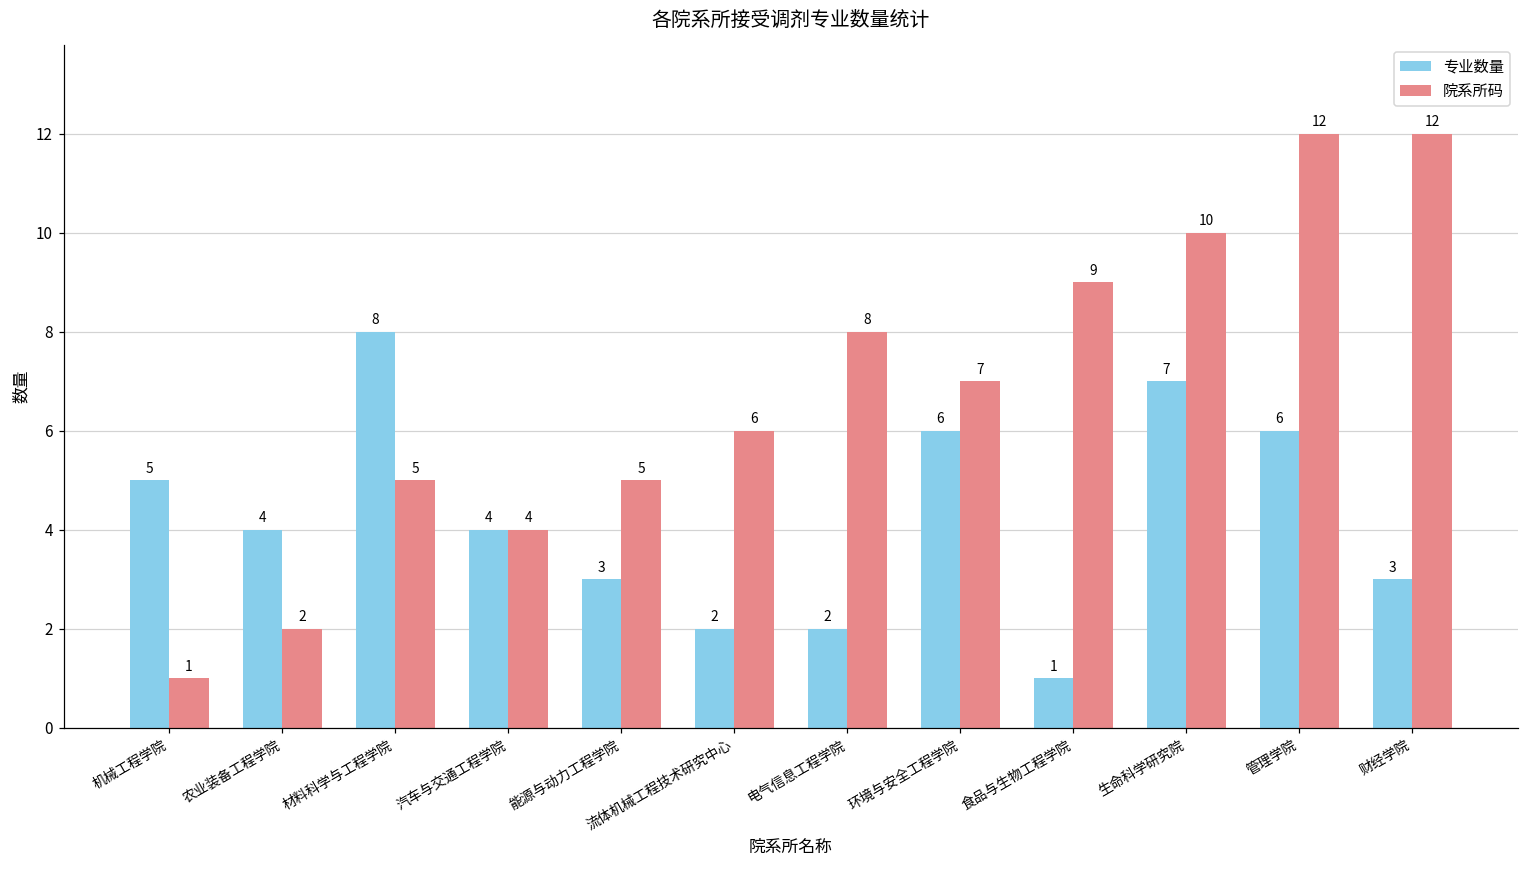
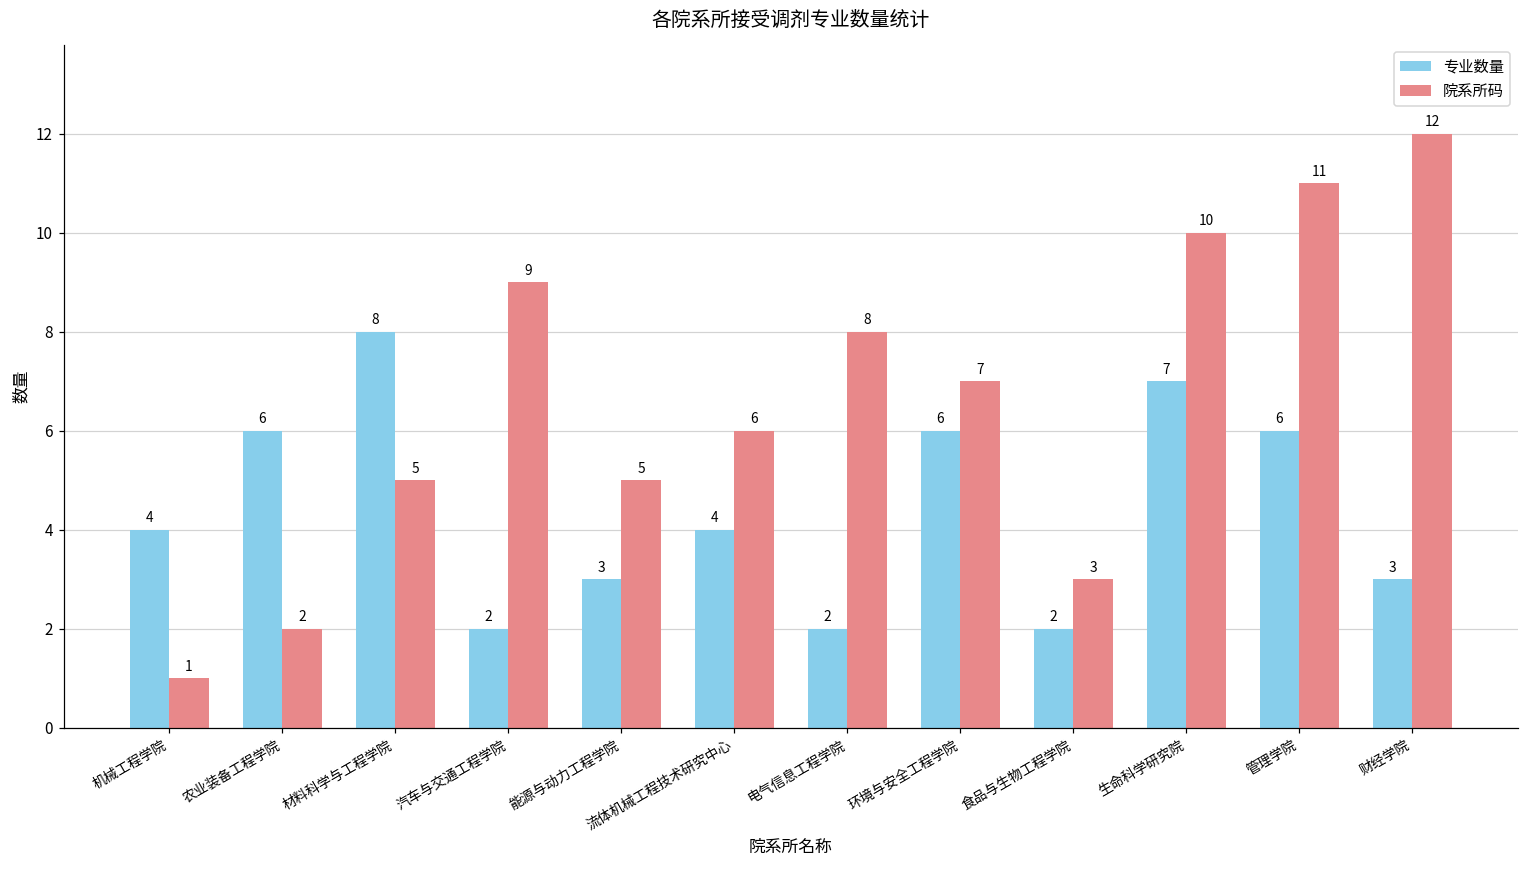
  {
    "专业数量": {
-     "机械工程学院": 5,
-     "农业装备工程学院": 4,
+     "机械工程学院": 4,
+     "农业装备工程学院": 6,
      "材料科学与工程学院": 8,
-     "汽车与交通工程学院": 4,
+     "汽车与交通工程学院": 2,
      "能源与动力工程学院": 3,
-     "流体机械工程技术研究中心": 2,
+     "流体机械工程技术研究中心": 4,
      "电气信息工程学院": 2,
      "环境与安全工程学院": 6,
-     "食品与生物工程学院": 1,
+     "食品与生物工程学院": 2,
      "生命科学研究院": 7,
      "管理学院": 6,
      "财经学院": 3
    },
    "院系所码": {
      "机械工程学院": 1,
      "农业装备工程学院": 2,
      "材料科学与工程学院": 5,
-     "汽车与交通工程学院": 4,
+     "汽车与交通工程学院": 9,
      "能源与动力工程学院": 5,
      "流体机械工程技术研究中心": 6,
      "电气信息工程学院": 8,
      "环境与安全工程学院": 7,
-     "食品与生物工程学院": 9,
+     "食品与生物工程学院": 3,
      "生命科学研究院": 10,
-     "管理学院": 12,
+     "管理学院": 11,
      "财经学院": 12
    }
  }
